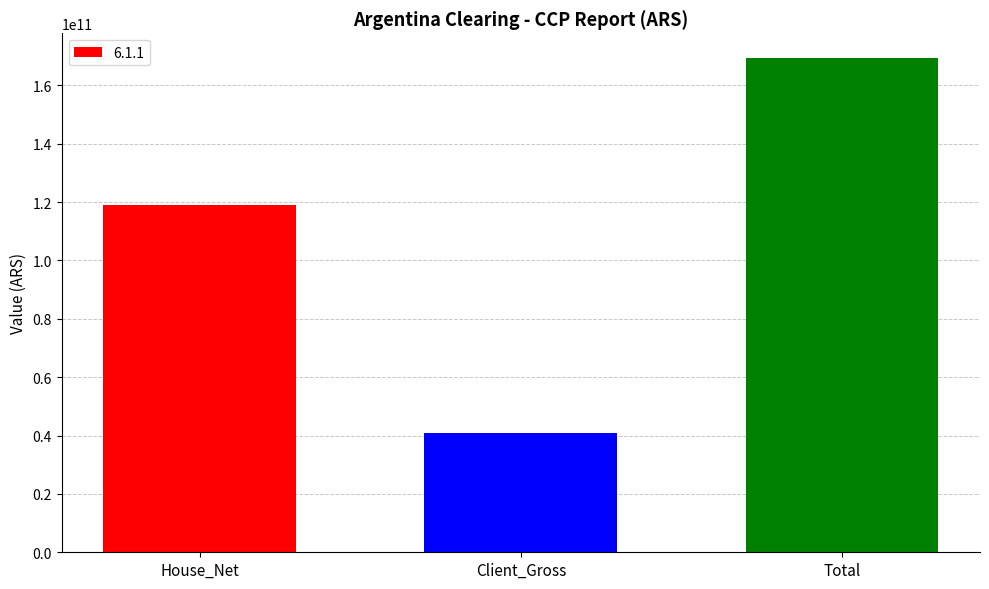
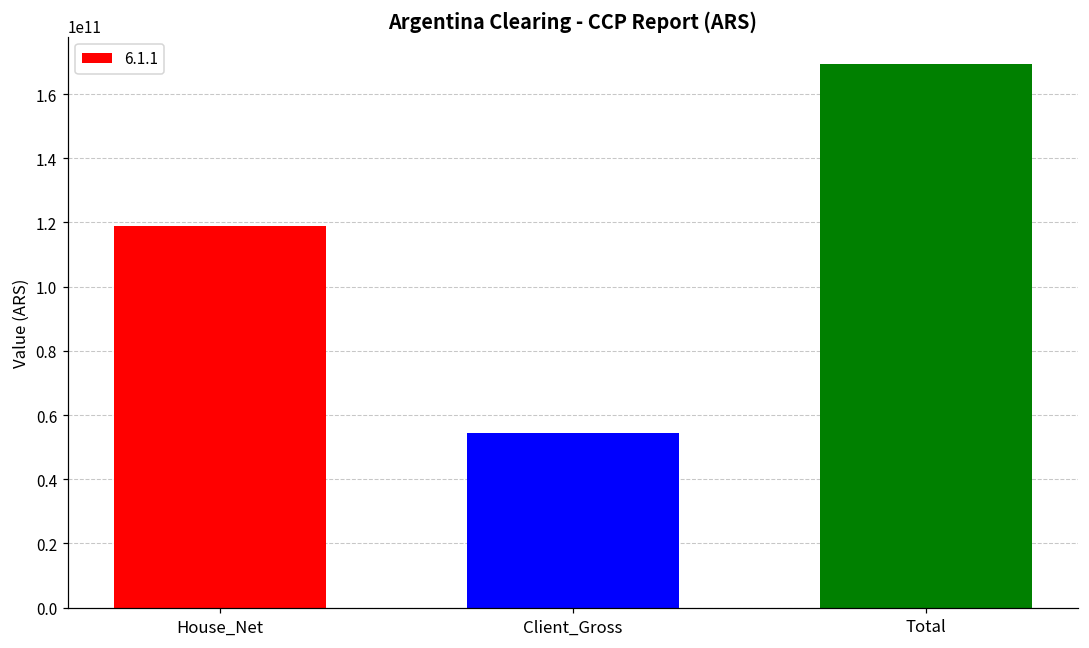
  {
    "House_Net": 119000000000,
-   "Client_Gross": 41000000000,
+   "Client_Gross": 54000000000,
    "Total": 169000000000
  }
